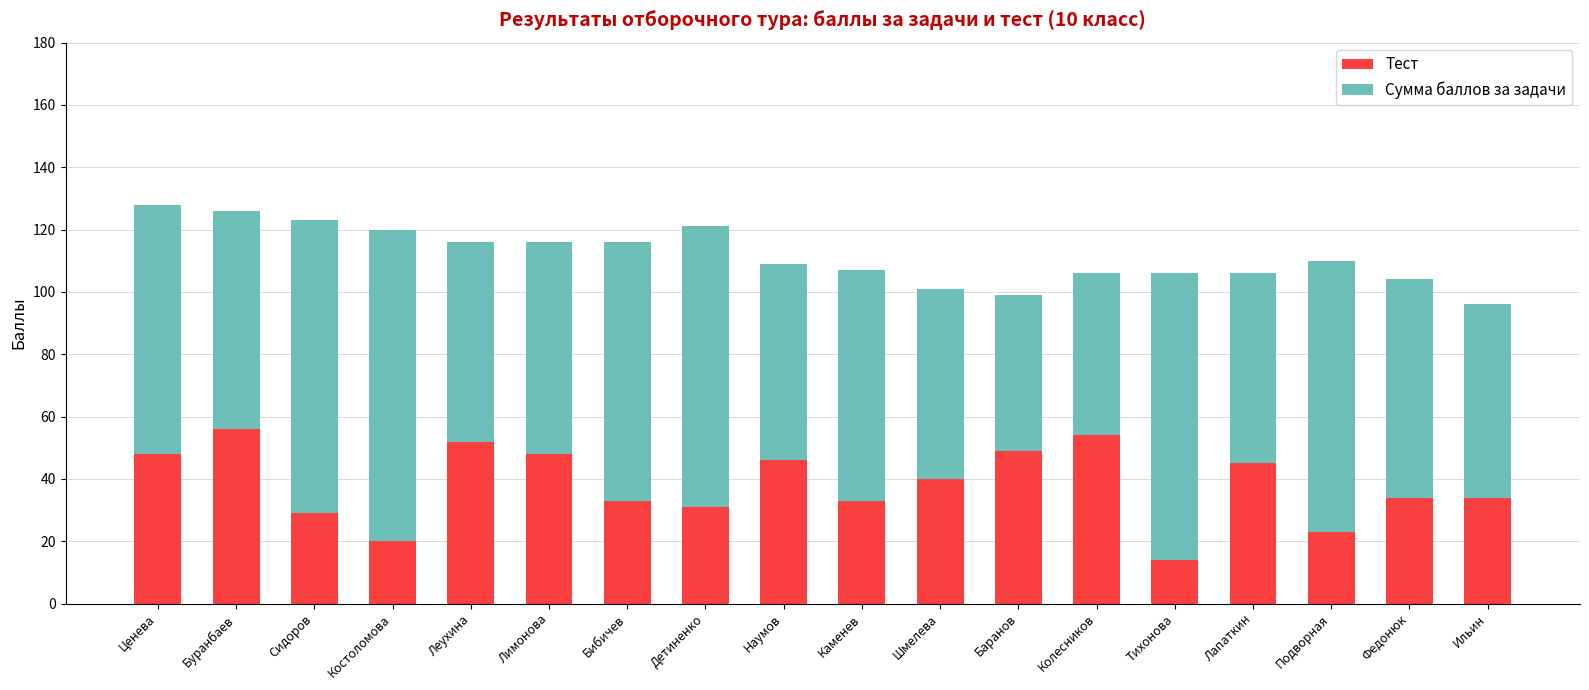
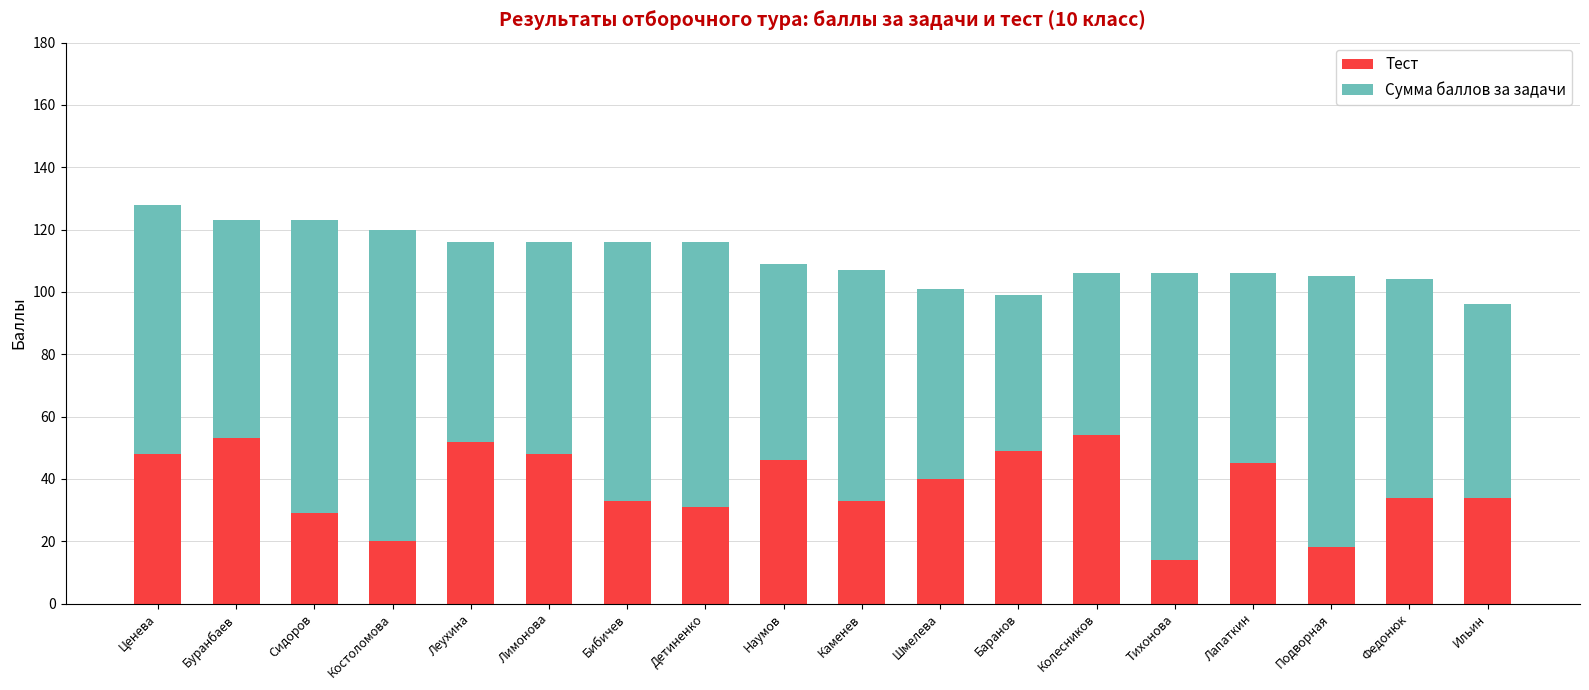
  {
    "Тест": {
      "Ценева": 48,
-     "Буранбаев": 56,
+     "Буранбаев": 53,
      "Сидоров": 29,
      "Костоломова": 20,
      "Леухина": 52,
      "Лимонова": 48,
      "Бибичев": 33,
      "Детиненко": 31,
      "Наумов": 46,
      "Каменев": 33,
      "Шмелева": 40,
      "Баранов": 49,
      "Колесников": 54,
      "Тихонова": 14,
      "Лапаткин": 45,
-     "Подворная": 23,
+     "Подворная": 18,
      "Федонюк": 34,
      "Ильин": 34
    },
    "Сумма баллов за задачи": {
      "Ценева": 80,
      "Буранбаев": 70,
      "Сидоров": 94,
      "Костоломова": 100,
      "Леухина": 64,
      "Лимонова": 68,
      "Бибичев": 83,
-     "Детиненко": 90,
+     "Детиненко": 85,
      "Наумов": 63,
      "Каменев": 74,
      "Шмелева": 61,
      "Баранов": 50,
      "Колесников": 52,
      "Тихонова": 92,
      "Лапаткин": 61,
      "Подворная": 87,
      "Федонюк": 70,
      "Ильин": 62
    }
  }
